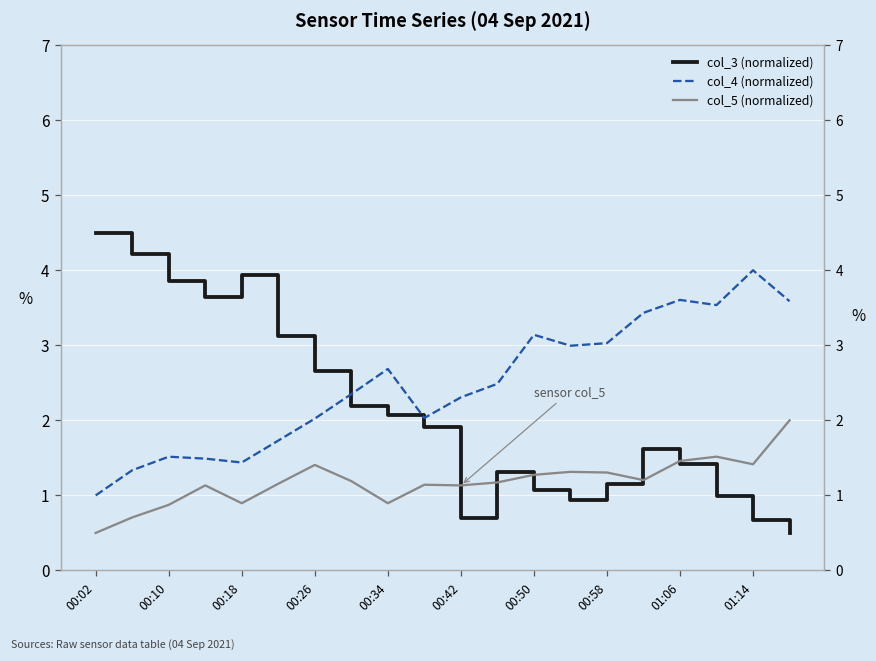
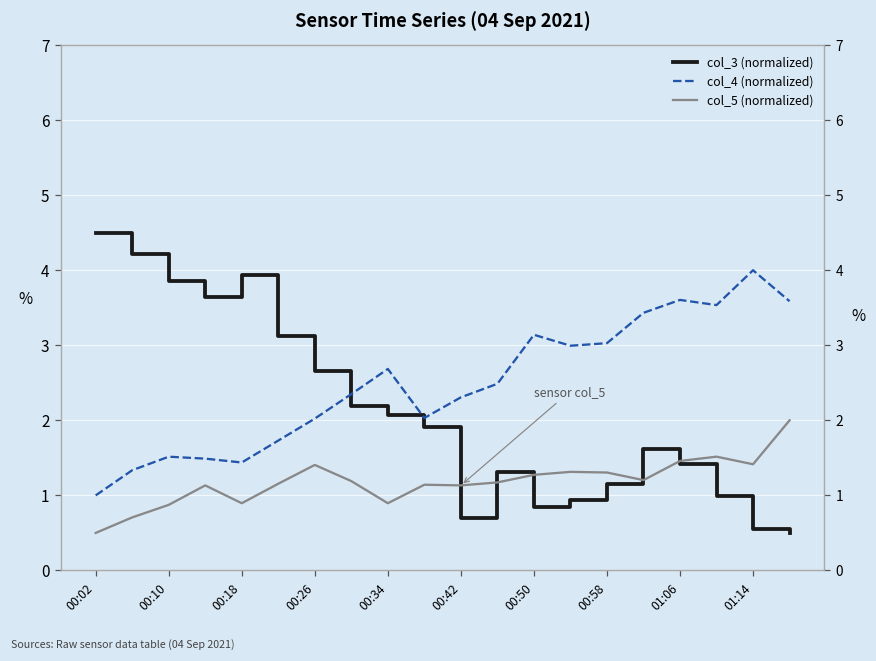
  {
    "col_3 (normalized)": {
      "00:02": 4.5,
      "00:10": 3.9,
      "00:18": 3.9,
      "00:26": 2.7,
      "00:34": 2.1,
      "00:42": 0.7,
-     "00:50": 1.1,
+     "00:50": 0.8,
      "00:58": 1.2,
-     "01:14": 0.7
+     "01:14": 0.6
    },
    "col_4 (normalized)": {
      "00:02": 1.0,
      "00:10": 1.5,
      "00:18": 1.4,
      "00:26": 2.0,
      "00:34": 2.7,
      "00:42": 2.3,
      "00:50": 3.1,
      "00:58": 3.0,
      "01:06": 3.6,
      "01:14": 4.0
    },
    "col_5 (normalized)": {
      "00:02": 0.5,
      "00:10": 0.9,
      "00:18": 0.9,
      "00:26": 1.4,
      "00:34": 0.9,
      "00:42": 1.1,
      "00:58": 1.3,
      "01:14": 1.4
    }
  }
